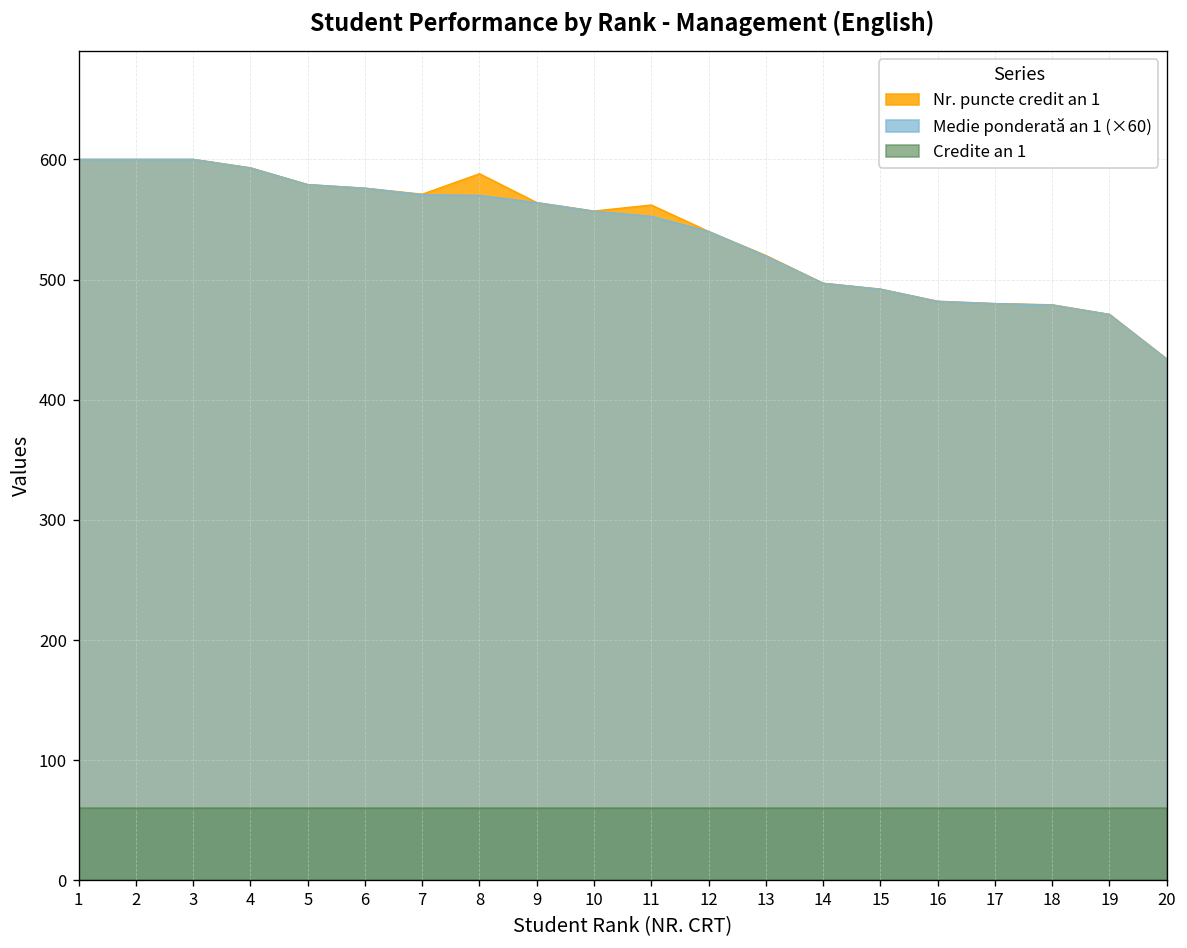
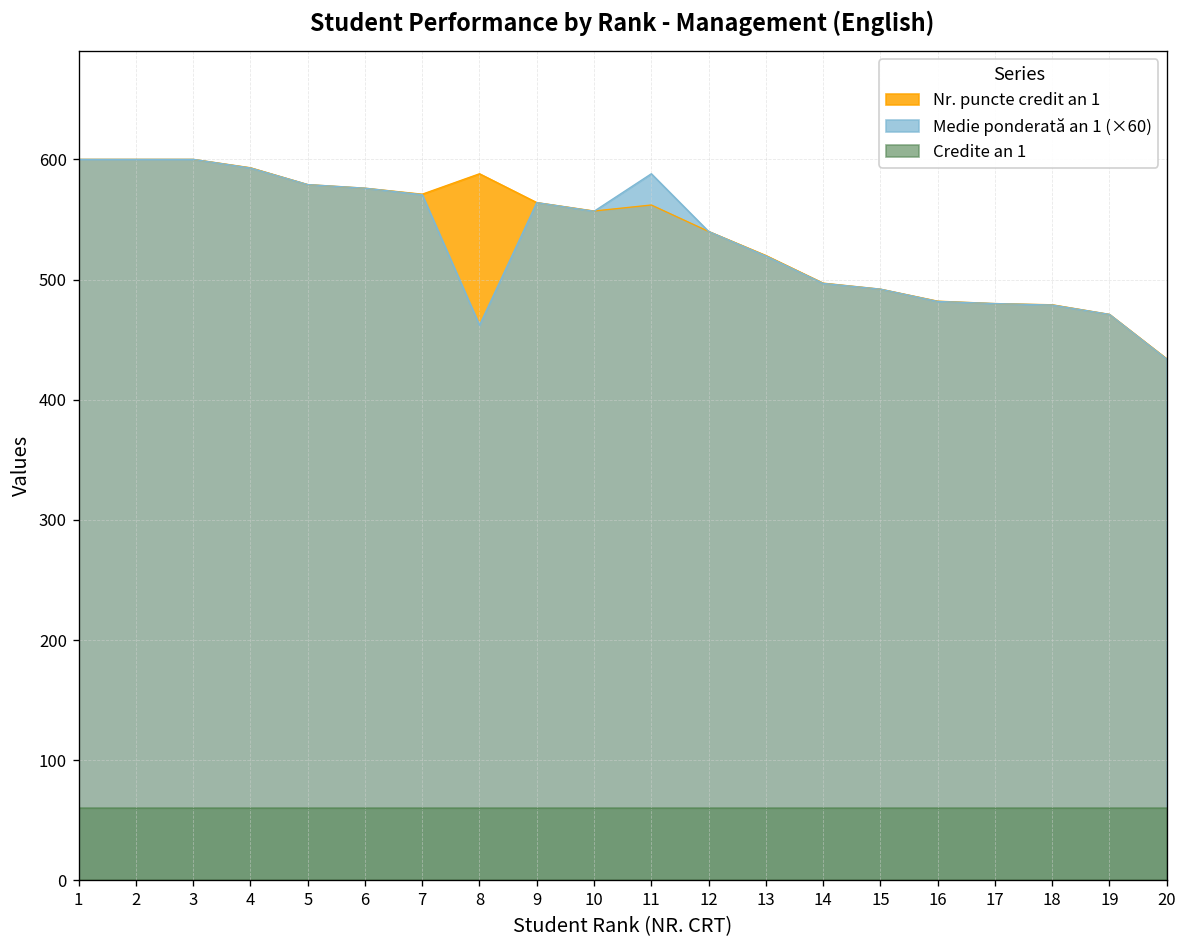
  {
    "Nr. puncte credit an 1": {
      "8": 588,
      "11": 562
    },
    "Medie ponderată an 1 (×60)": {
-     "8": 570,
-     "11": 553
+     "8": 462,
+     "11": 588
    },
    "Credite an 1": {
      "1": 60,
      "2": 60,
      "3": 60,
      "4": 60,
      "5": 60,
      "6": 60,
      "7": 60,
      "8": 60,
      "9": 60,
      "10": 60,
      "11": 60,
      "12": 60,
      "13": 60,
      "14": 60,
      "15": 60,
      "16": 60,
      "17": 60,
      "18": 60,
      "19": 60,
      "20": 60
    }
  }
